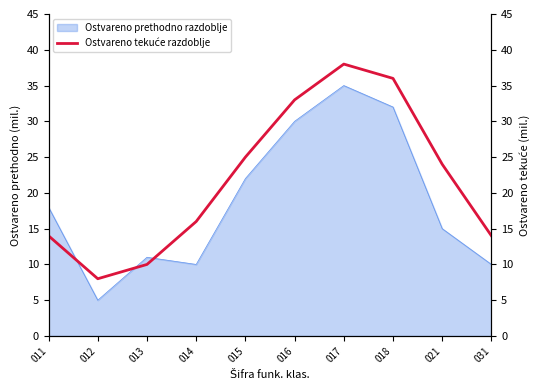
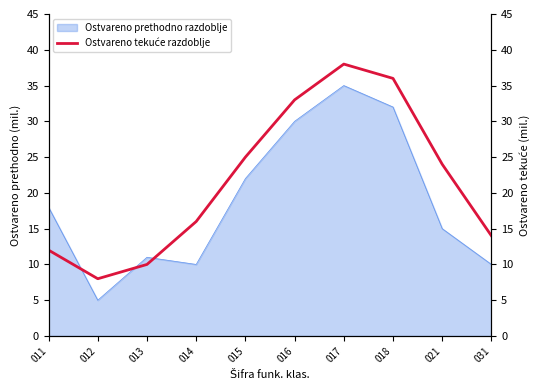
  {
    "Ostvareno prethodno razdoblje": {
      "011": 18,
      "012": 5,
      "013": 11,
      "014": 10,
      "015": 22,
      "016": 30,
      "017": 35,
      "018": 32,
      "021": 15,
      "031": 10
    },
    "Ostvareno tekuće razdoblje": {
-     "011": 14,
+     "011": 12,
      "012": 8,
      "013": 10,
      "014": 16,
      "015": 25,
      "016": 33,
      "017": 38,
      "018": 36,
      "021": 24,
      "031": 14
    }
  }
